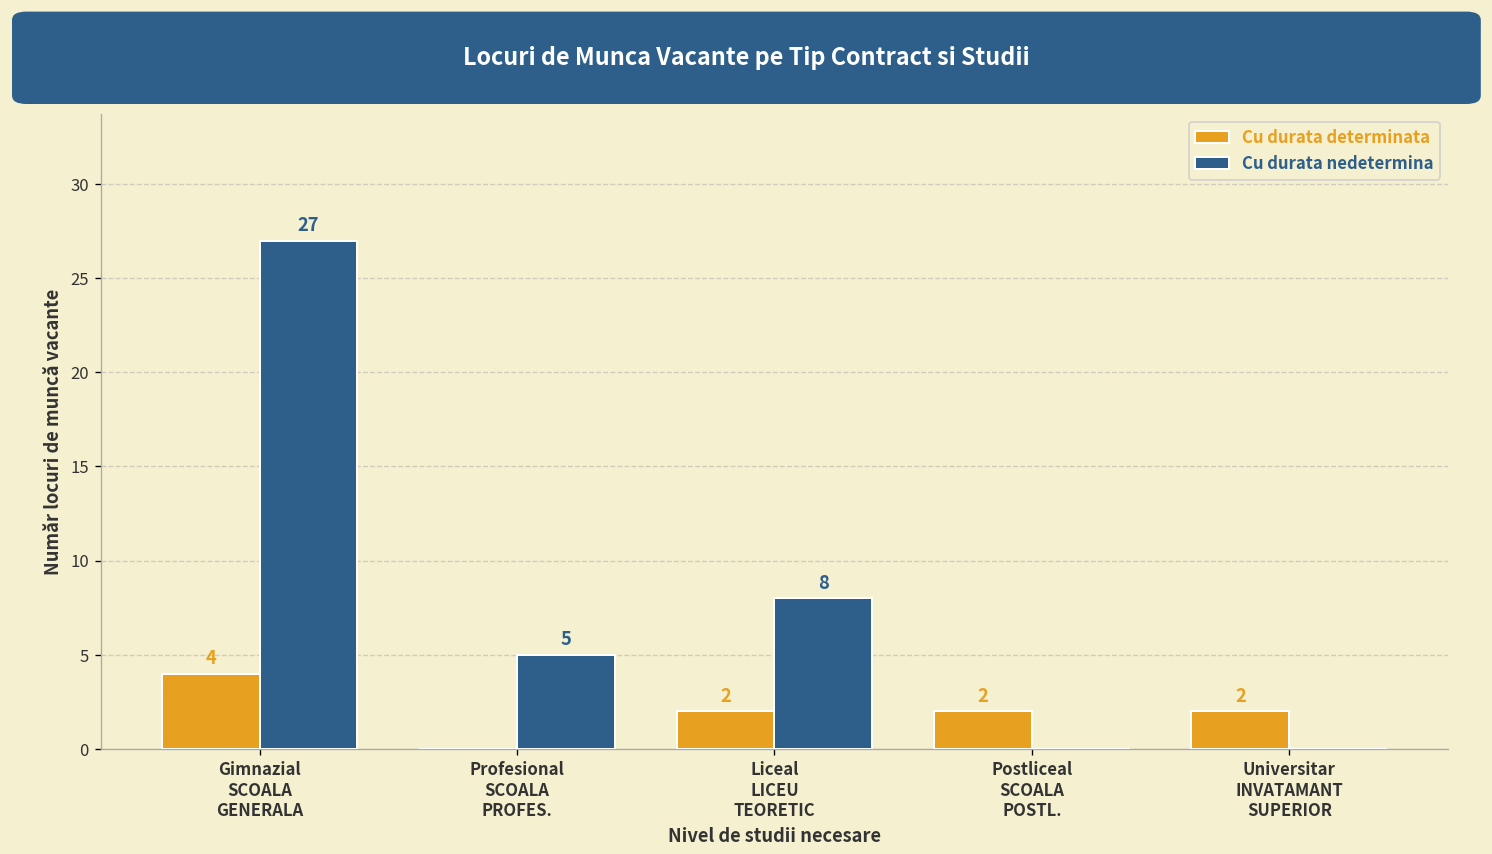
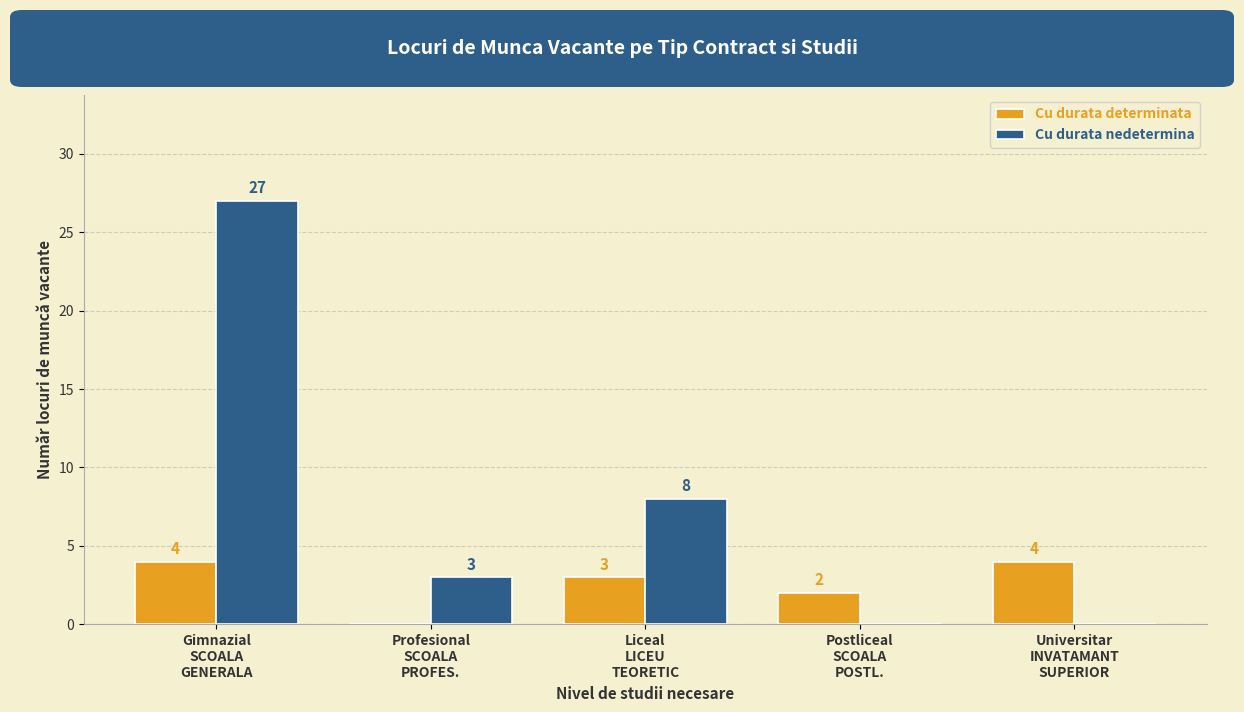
  {
    "Cu durata determinata": {
      "Gimnazial SCOALA GENERALA": 4,
-     "Liceal LICEU TEORETIC": 2,
+     "Liceal LICEU TEORETIC": 3,
      "Postliceal SCOALA POSTL.": 2,
-     "Universitar INVATAMANT SUPERIOR": 2
+     "Universitar INVATAMANT SUPERIOR": 4
    },
    "Cu durata nedetermina": {
      "Gimnazial SCOALA GENERALA": 27,
-     "Profesional SCOALA PROFES.": 5,
+     "Profesional SCOALA PROFES.": 3,
      "Liceal LICEU TEORETIC": 8
    }
  }
